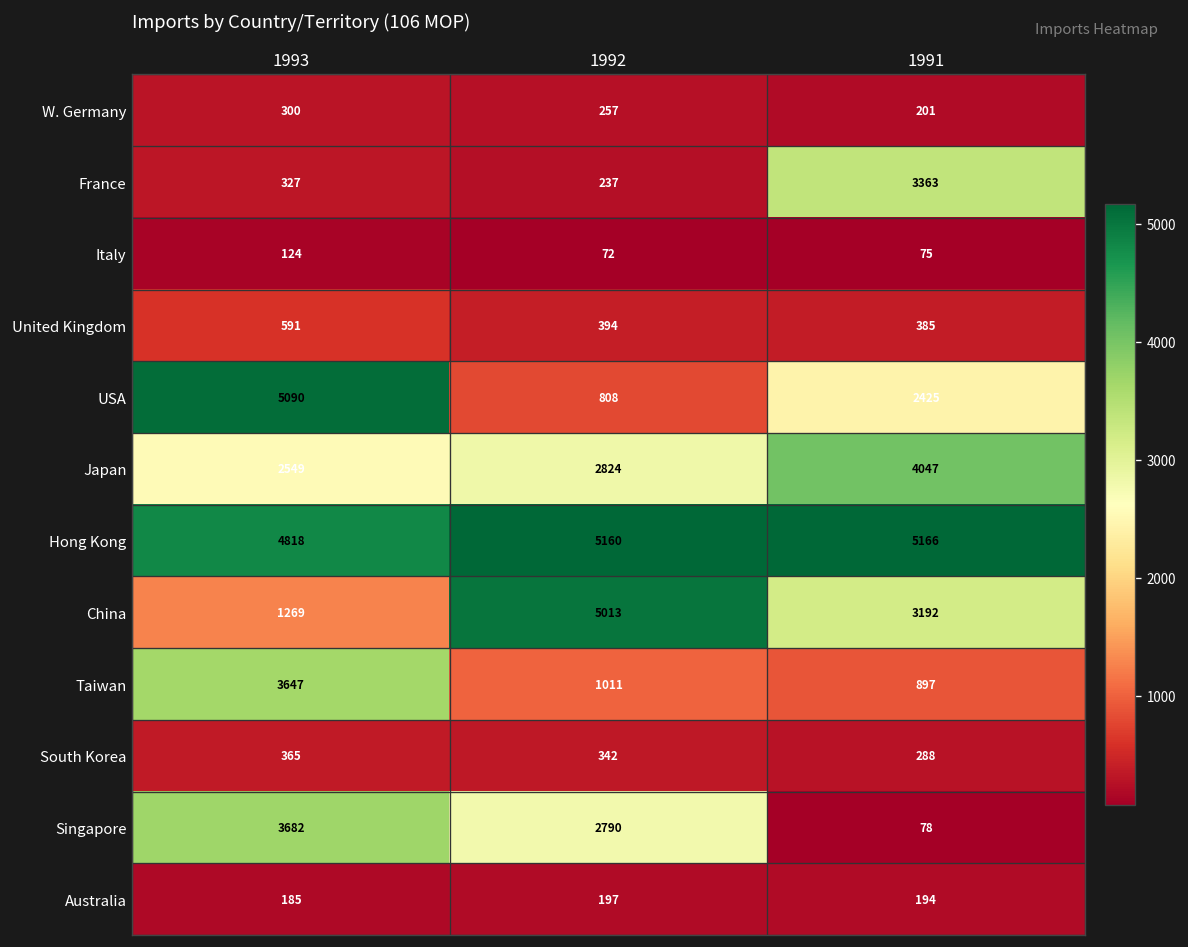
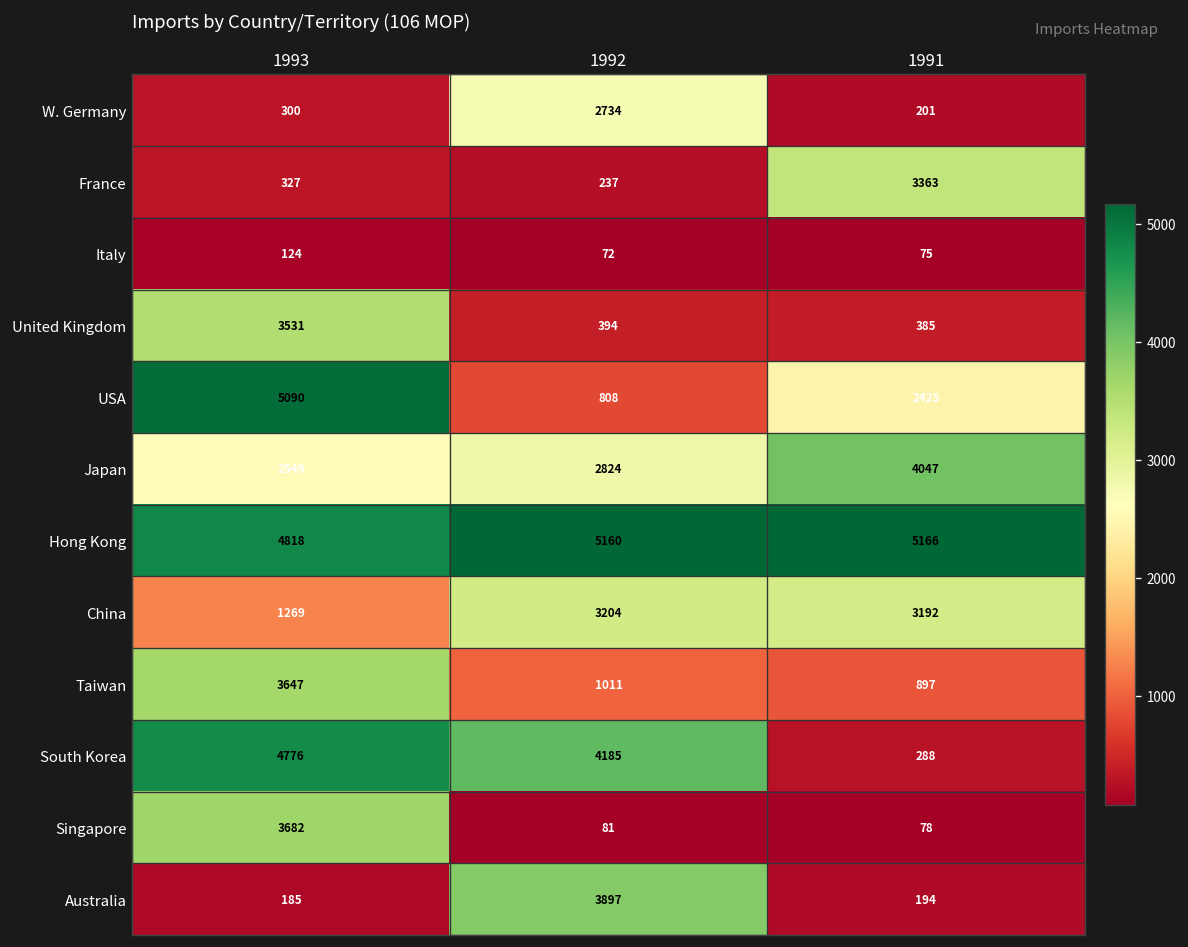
  {
    "W. Germany": {
      "1993": 300,
-     "1992": 257,
+     "1992": 2734,
      "1991": 201
    },
    "France": {
      "1993": 327,
      "1992": 237,
      "1991": 3363
    },
    "Italy": {
      "1993": 124,
      "1992": 72,
      "1991": 75
    },
    "United Kingdom": {
-     "1993": 591,
+     "1993": 3531,
      "1992": 394,
      "1991": 385
    },
    "USA": {
      "1993": 5090,
      "1992": 808,
      "1991": 2425
    },
    "Japan": {
      "1993": 2549,
      "1992": 2824,
      "1991": 4047
    },
    "Hong Kong": {
      "1993": 4818,
      "1992": 5160,
      "1991": 5166
    },
    "China": {
      "1993": 1269,
-     "1992": 5013,
+     "1992": 3204,
      "1991": 3192
    },
    "Taiwan": {
      "1993": 3647,
      "1992": 1011,
      "1991": 897
    },
    "South Korea": {
-     "1993": 365,
-     "1992": 342,
+     "1993": 4776,
+     "1992": 4185,
      "1991": 288
    },
    "Singapore": {
      "1993": 3682,
-     "1992": 2790,
+     "1992": 81,
      "1991": 78
    },
    "Australia": {
      "1993": 185,
-     "1992": 197,
+     "1992": 3897,
      "1991": 194
    }
  }
